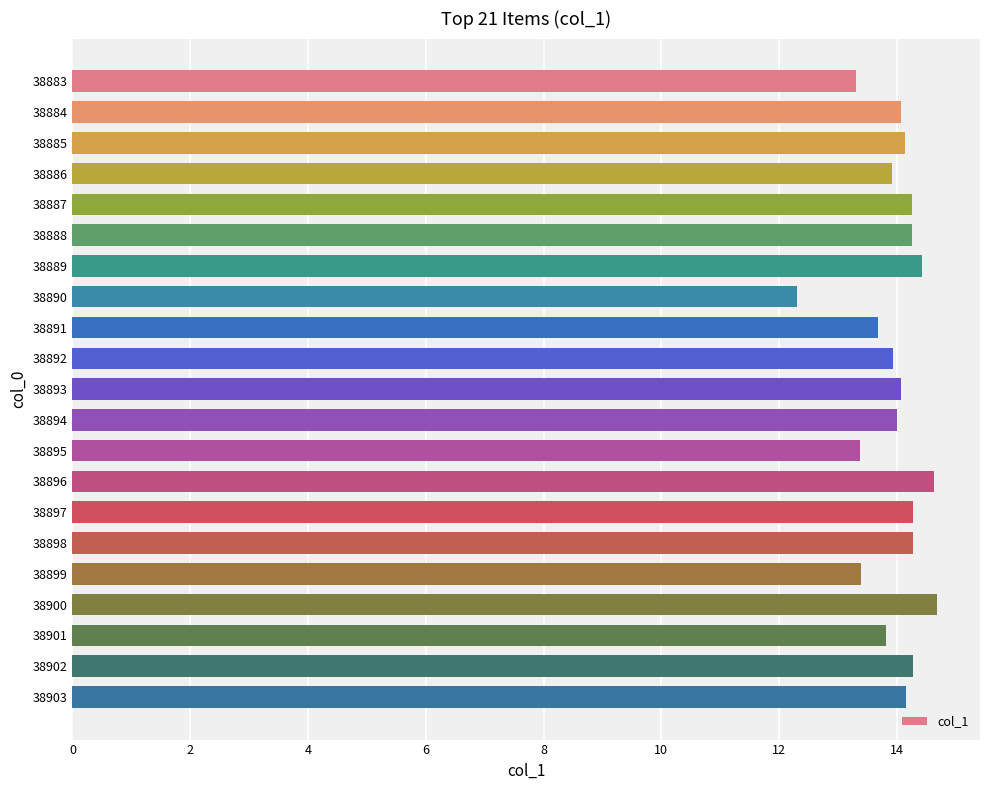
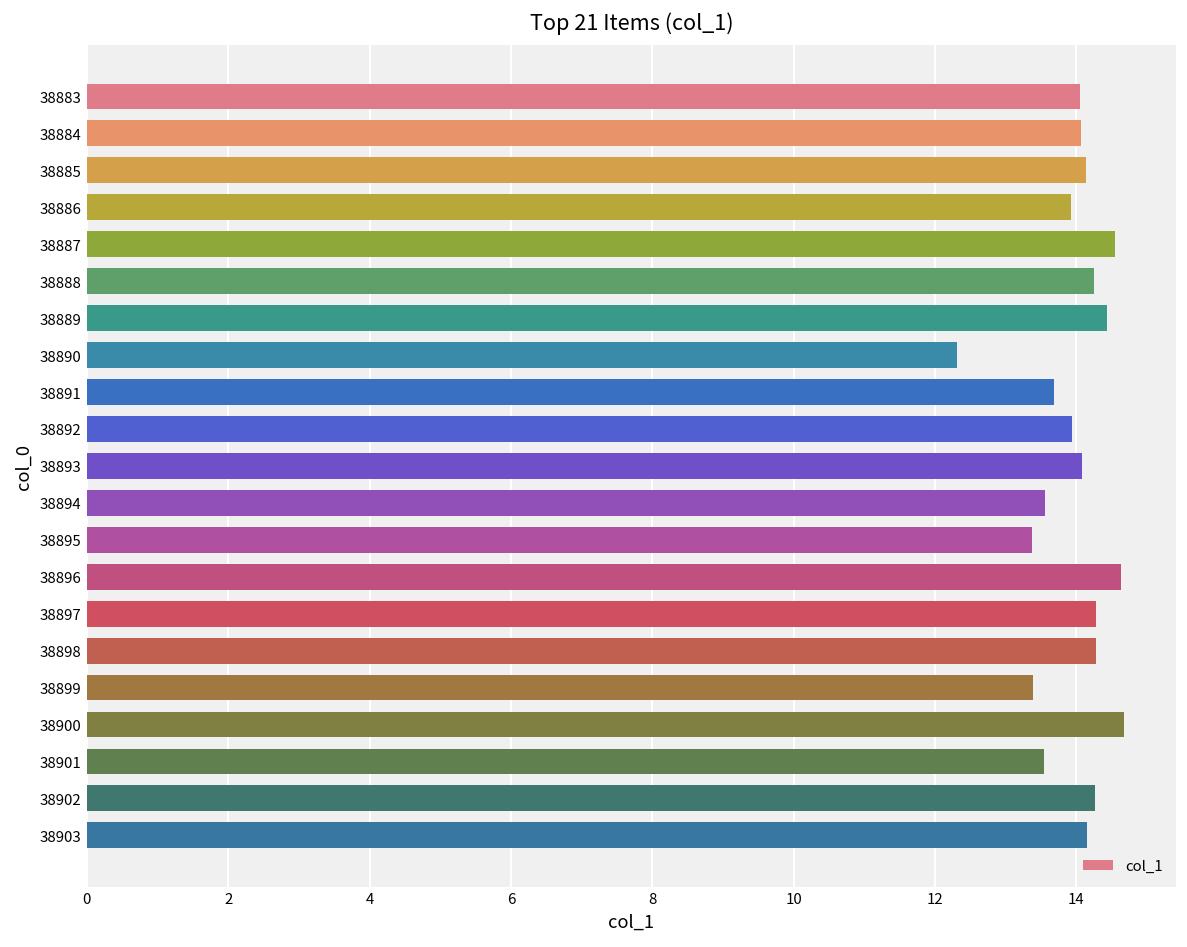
  {
-   "38883": 13.3,
+   "38883": 14.0,
    "38884": 14.1,
    "38885": 14.1,
    "38886": 13.9,
-   "38887": 14.3,
+   "38887": 14.6,
    "38888": 14.3,
    "38889": 14.4,
    "38890": 12.3,
    "38891": 13.7,
    "38892": 13.9,
    "38893": 14.1,
-   "38894": 14.0,
+   "38894": 13.6,
    "38895": 13.4,
    "38896": 14.6,
    "38897": 14.3,
    "38898": 14.3,
    "38899": 13.4,
    "38900": 14.7,
-   "38901": 13.8,
+   "38901": 13.5,
    "38902": 14.3,
    "38903": 14.2
  }
